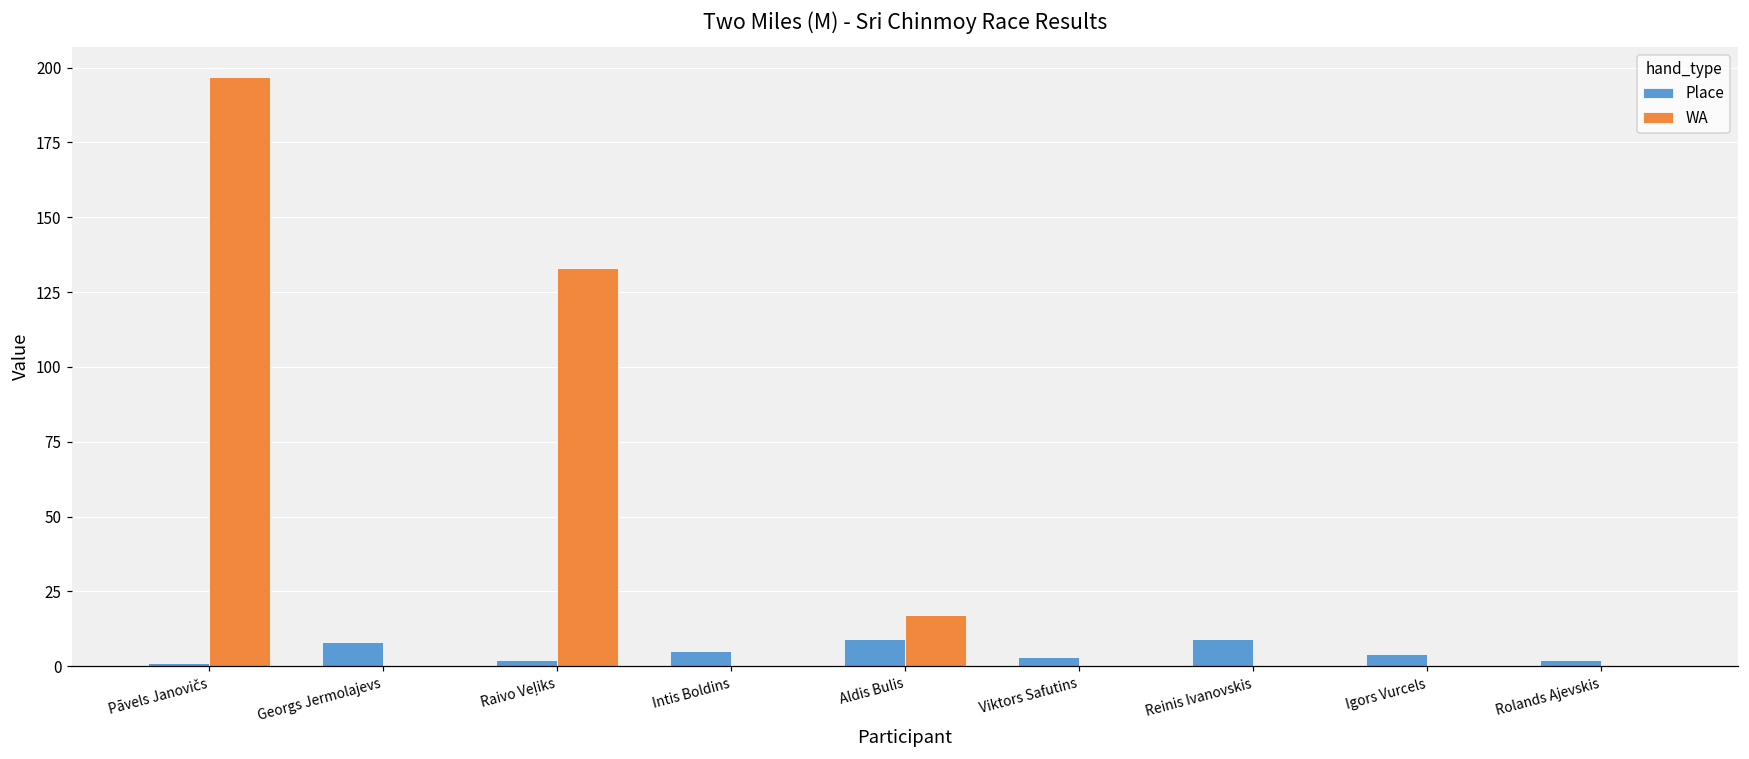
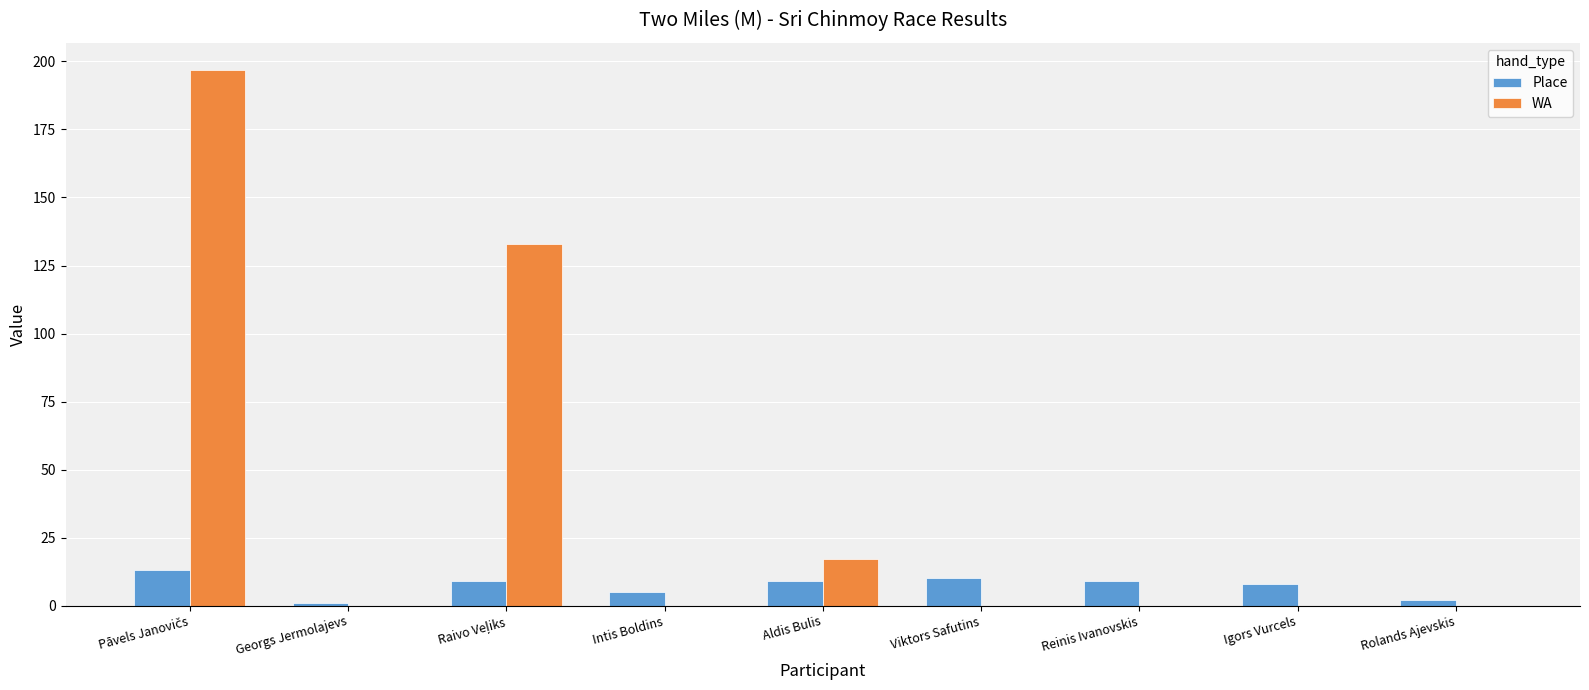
  {
    "Place": {
-     "Pāvels Janovičs": 1,
-     "Georgs Jermolajevs": 8,
-     "Raivo Veļiks": 2,
+     "Pāvels Janovičs": 13,
+     "Georgs Jermolajevs": 1,
+     "Raivo Veļiks": 9,
      "Intis Boldins": 5,
      "Aldis Bulis": 9,
-     "Viktors Safutins": 3,
+     "Viktors Safutins": 10,
      "Reinis Ivanovskis": 9,
-     "Igors Vurcels": 4,
+     "Igors Vurcels": 8,
      "Rolands Ajevskis": 2
    },
    "WA": {
      "Pāvels Janovičs": 197,
      "Georgs Jermolajevs": 0,
      "Raivo Veļiks": 133,
      "Intis Boldins": 0,
      "Aldis Bulis": 17,
      "Viktors Safutins": 0,
      "Reinis Ivanovskis": 0,
      "Igors Vurcels": 0,
      "Rolands Ajevskis": 0
    }
  }
